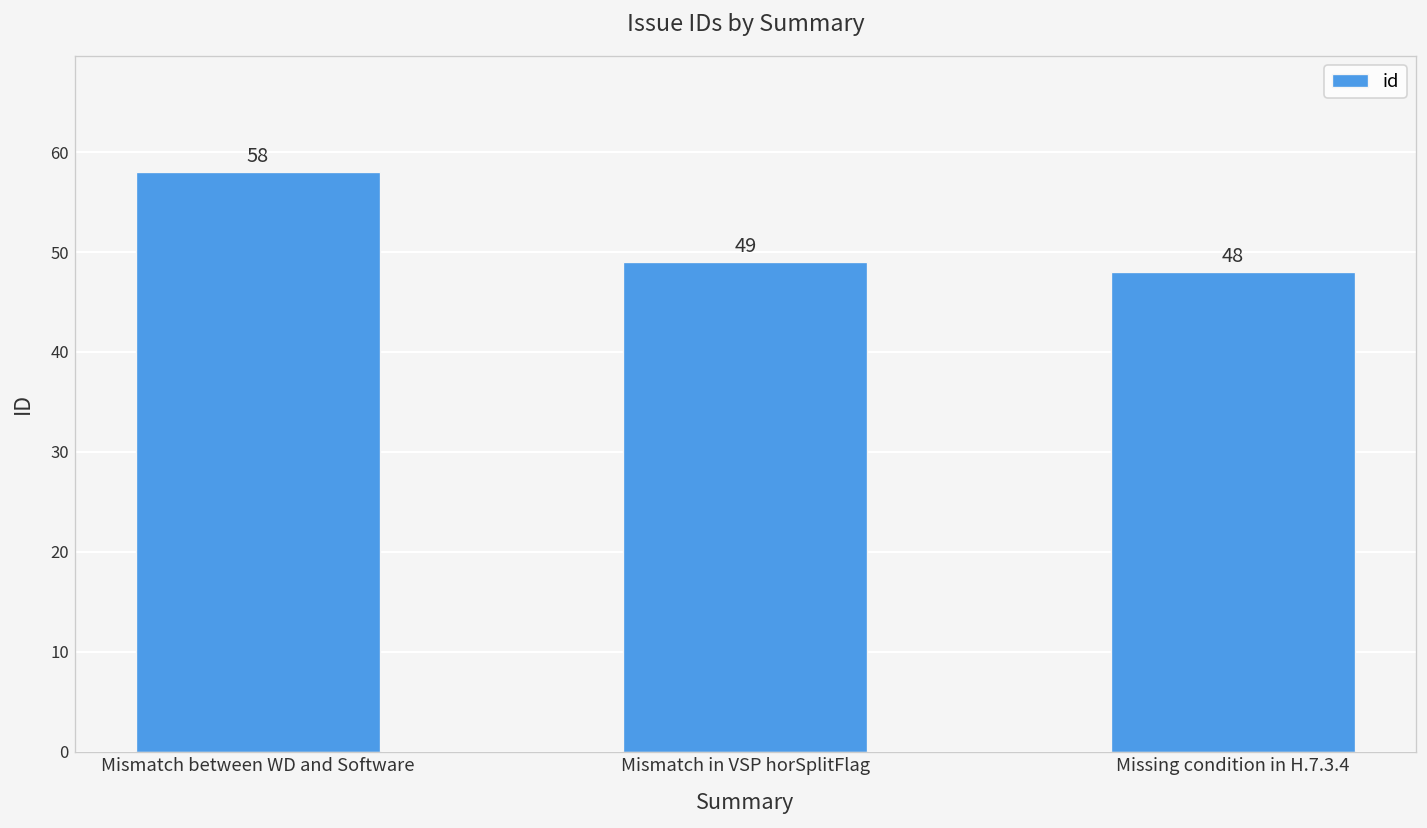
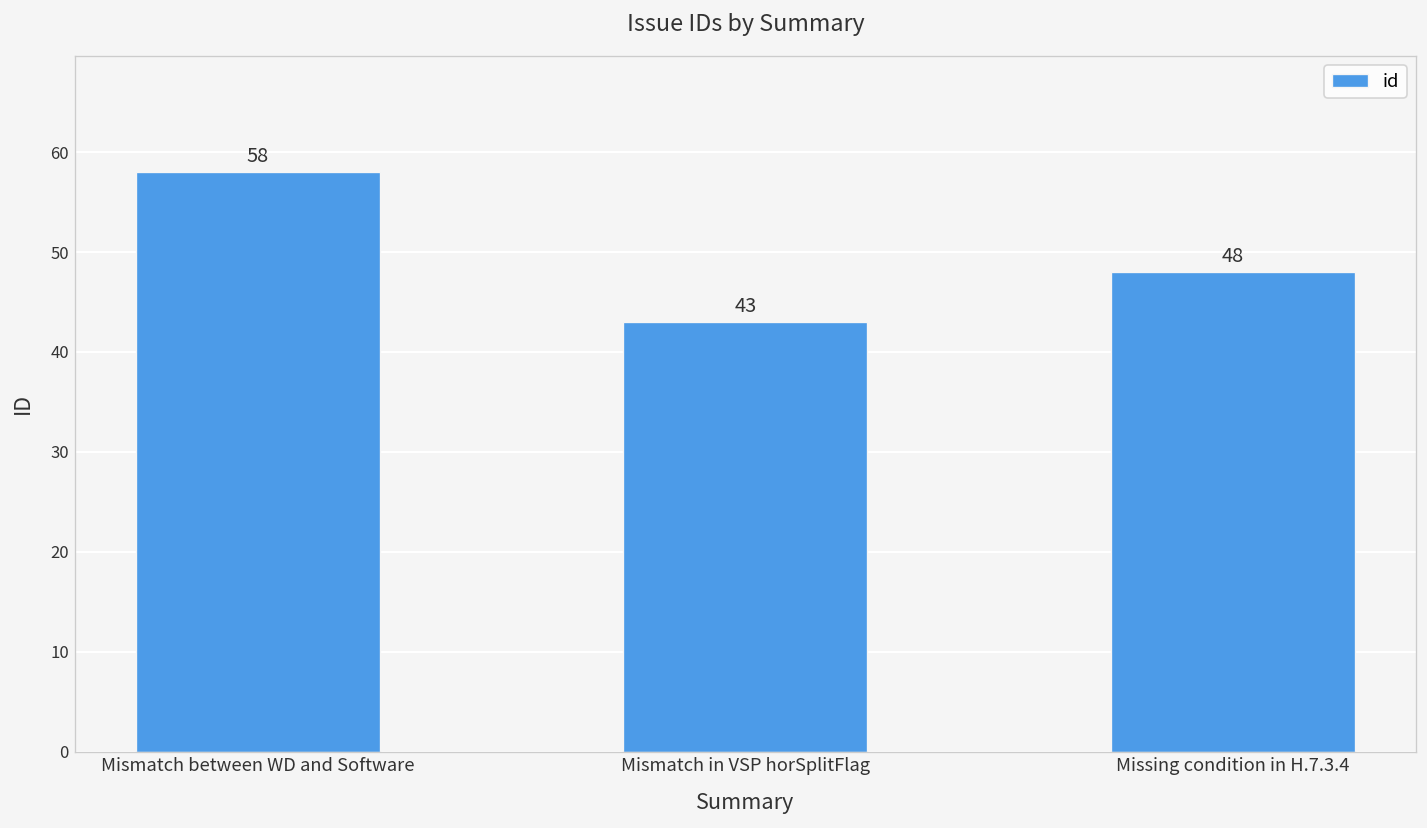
  {
    "Mismatch between WD and Software": 58,
-   "Mismatch in VSP horSplitFlag": 49,
+   "Mismatch in VSP horSplitFlag": 43,
    "Missing condition in H.7.3.4": 48
  }
